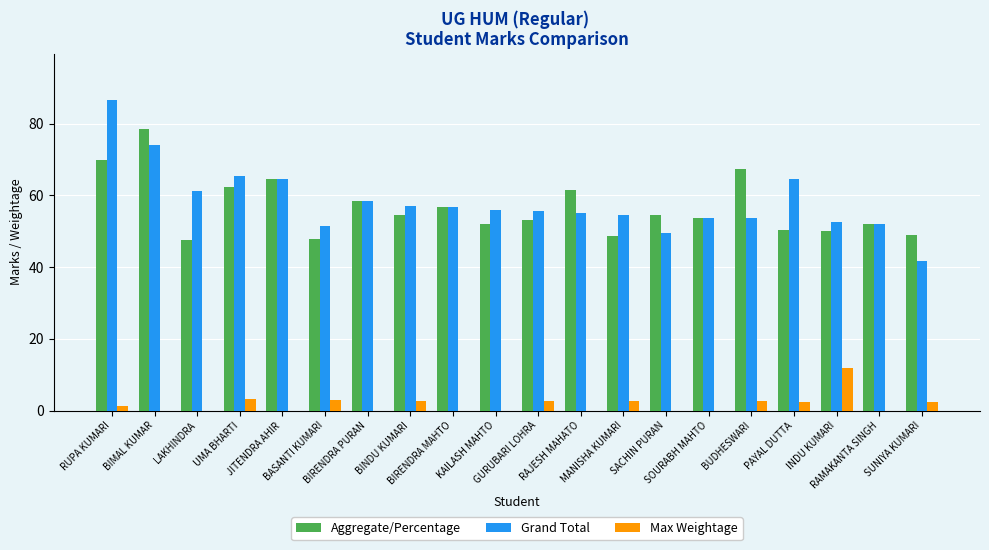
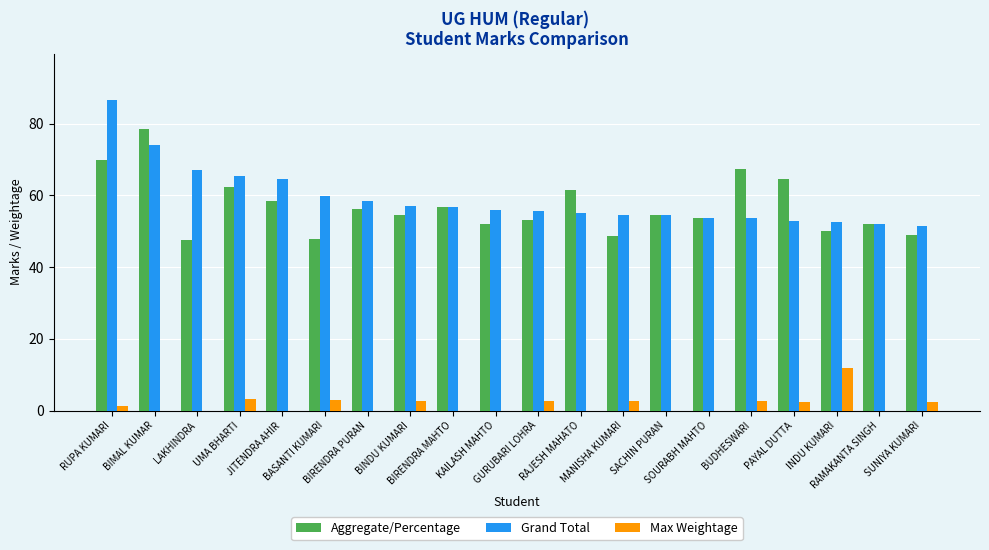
  {
    "Aggregate/Percentage": {
      "RUPA KUMARI": 70,
      "BIMAL KUMAR": 79,
      "LAKHINDRA": 48,
      "UMA BHARTI": 62,
-     "JITENDRA AHIR": 64,
+     "JITENDRA AHIR": 59,
      "BASANTI KUMARI": 48,
-     "BIRENDRA PURAN": 58,
+     "BIRENDRA PURAN": 56,
      "BINDU KUMARI": 54,
      "BIRENDRA MAHTO": 57,
      "KAILASH MAHTO": 52,
      "GURUBARI LOHRA": 53,
      "RAJESH MAHATO": 61,
      "MANISHA KUMARI": 49,
      "SACHIN PURAN": 55,
      "SOURABH MAHTO": 54,
      "BUDHESWARI": 67,
-     "PAYAL DUTTA": 50,
+     "PAYAL DUTTA": 65,
      "INDU KUMARI": 50,
      "RAMAKANTA SINGH": 52,
      "SUNIYA KUMARI": 49
    },
    "Grand Total": {
      "RUPA KUMARI": 87,
      "BIMAL KUMAR": 74,
-     "LAKHINDRA": 61,
+     "LAKHINDRA": 67,
      "UMA BHARTI": 65,
      "JITENDRA AHIR": 64,
-     "BASANTI KUMARI": 51,
+     "BASANTI KUMARI": 60,
      "BIRENDRA PURAN": 58,
      "BINDU KUMARI": 57,
      "BIRENDRA MAHTO": 57,
      "KAILASH MAHTO": 56,
      "GURUBARI LOHRA": 56,
      "RAJESH MAHATO": 55,
      "MANISHA KUMARI": 55,
-     "SACHIN PURAN": 50,
+     "SACHIN PURAN": 55,
      "SOURABH MAHTO": 54,
      "BUDHESWARI": 54,
-     "PAYAL DUTTA": 65,
+     "PAYAL DUTTA": 53,
      "INDU KUMARI": 53,
      "RAMAKANTA SINGH": 52,
-     "SUNIYA KUMARI": 42
+     "SUNIYA KUMARI": 51
    },
    "Max Weightage": {
      "RUPA KUMARI": 1,
      "BIMAL KUMAR": 0,
      "LAKHINDRA": 0,
      "UMA BHARTI": 3,
      "JITENDRA AHIR": 0,
      "BASANTI KUMARI": 3,
      "BIRENDRA PURAN": 0,
      "BINDU KUMARI": 3,
      "BIRENDRA MAHTO": 0,
      "KAILASH MAHTO": 0,
      "GURUBARI LOHRA": 3,
      "RAJESH MAHATO": 0,
      "MANISHA KUMARI": 3,
      "SACHIN PURAN": 0,
      "SOURABH MAHTO": 0,
      "BUDHESWARI": 3,
      "PAYAL DUTTA": 3,
      "INDU KUMARI": 12,
      "RAMAKANTA SINGH": 0,
      "SUNIYA KUMARI": 2
    }
  }
